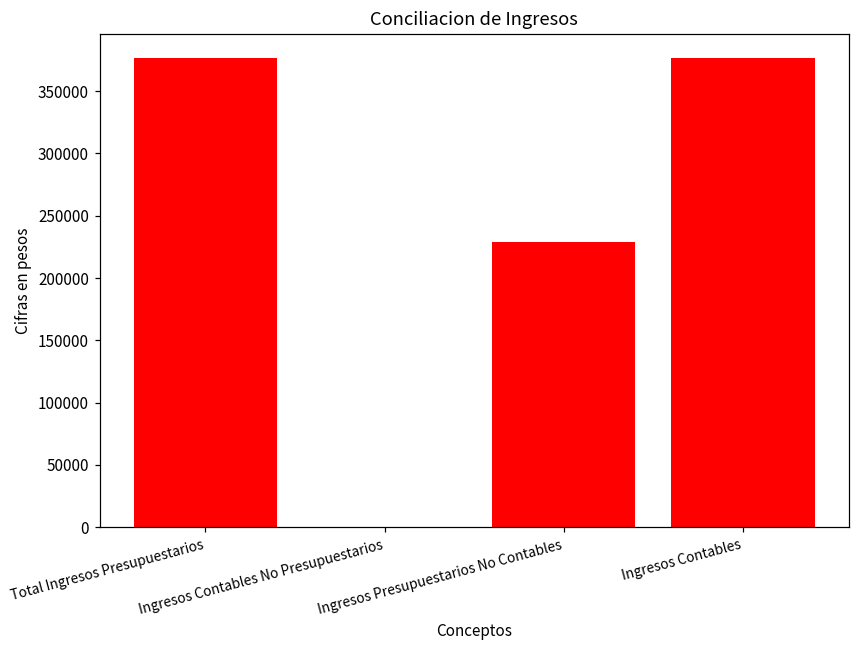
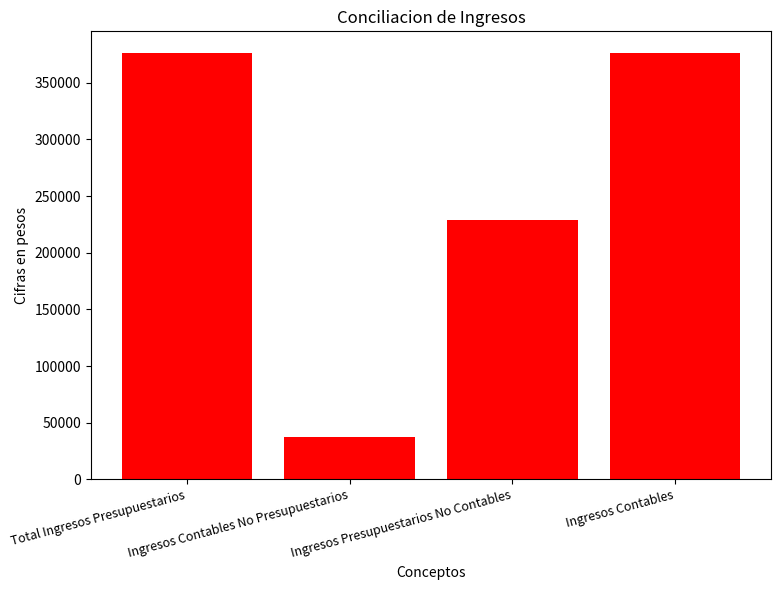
  {
    "Total Ingresos Presupuestarios": 377000,
-   "Ingresos Contables No Presupuestarios": 0,
+   "Ingresos Contables No Presupuestarios": 38000,
    "Ingresos Presupuestarios No Contables": 229000,
    "Ingresos Contables": 377000
  }
